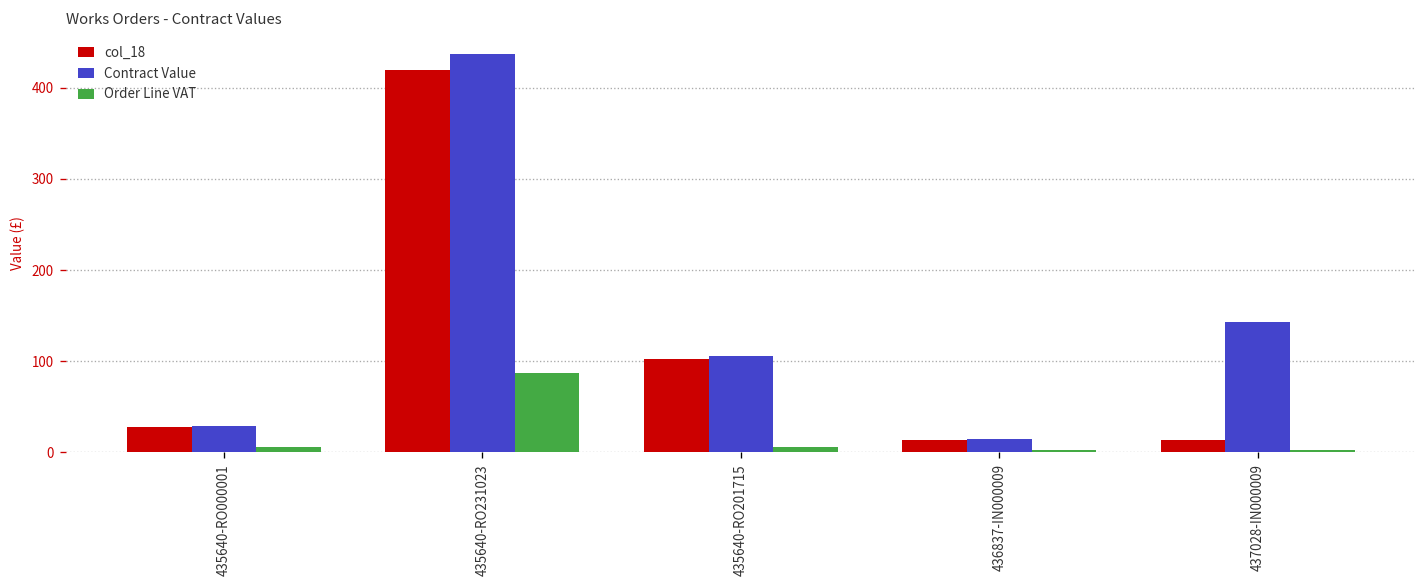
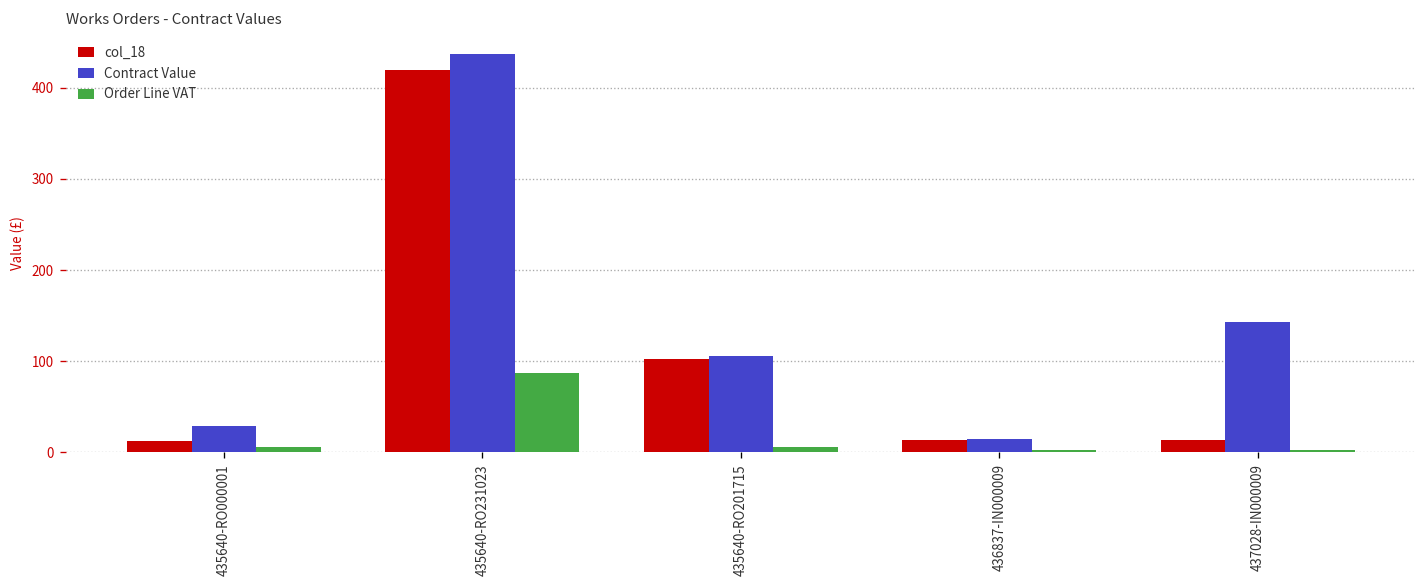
  {
    "col_18": {
-     "435640-RO000001": 30,
+     "435640-RO000001": 10,
      "435640-RO231023": 420,
      "435640-RO201715": 100,
      "436837-IN000009": 10,
      "437028-IN000009": 10
    },
    "Contract Value": {
      "435640-RO000001": 30,
      "435640-RO231023": 440,
      "435640-RO201715": 110,
      "436837-IN000009": 10,
      "437028-IN000009": 140
    },
    "Order Line VAT": {
      "435640-RO000001": 10,
      "435640-RO231023": 90,
      "435640-RO201715": 10
    }
  }
